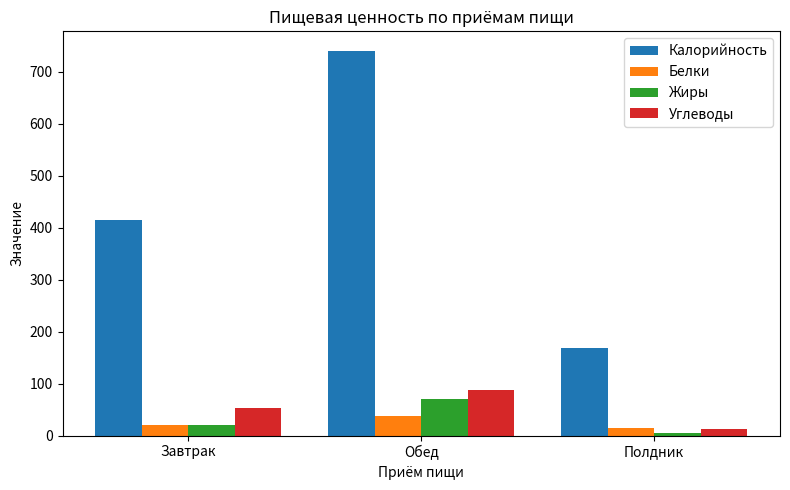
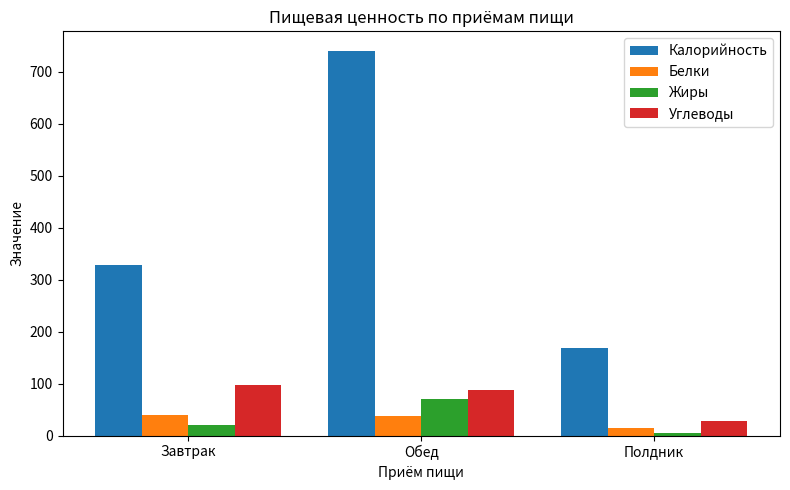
  {
    "Калорийность": {
-     "Завтрак": 410,
+     "Завтрак": 330,
      "Обед": 740,
      "Полдник": 170
    },
    "Белки": {
-     "Завтрак": 20,
+     "Завтрак": 40,
      "Обед": 40,
      "Полдник": 20
    },
    "Жиры": {
      "Завтрак": 20,
      "Обед": 70
    },
    "Углеводы": {
-     "Завтрак": 50,
+     "Завтрак": 100,
      "Обед": 90,
-     "Полдник": 10
+     "Полдник": 30
    }
  }
